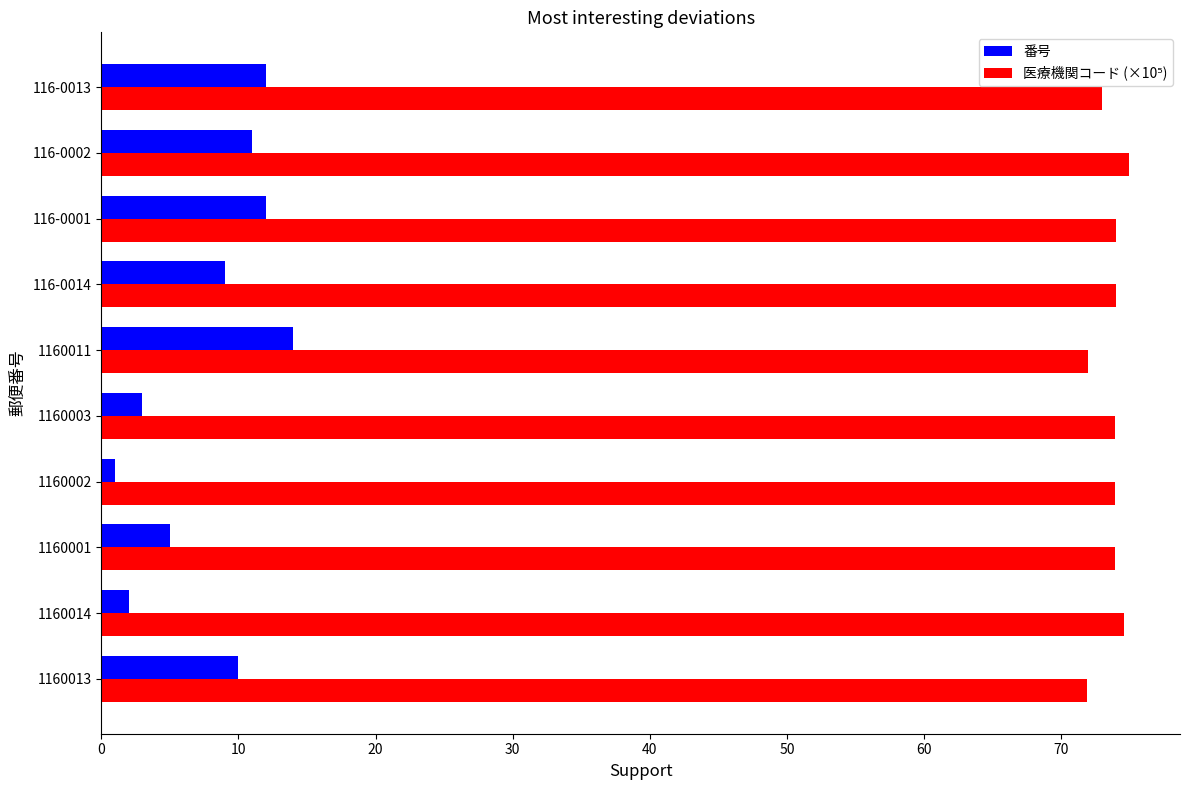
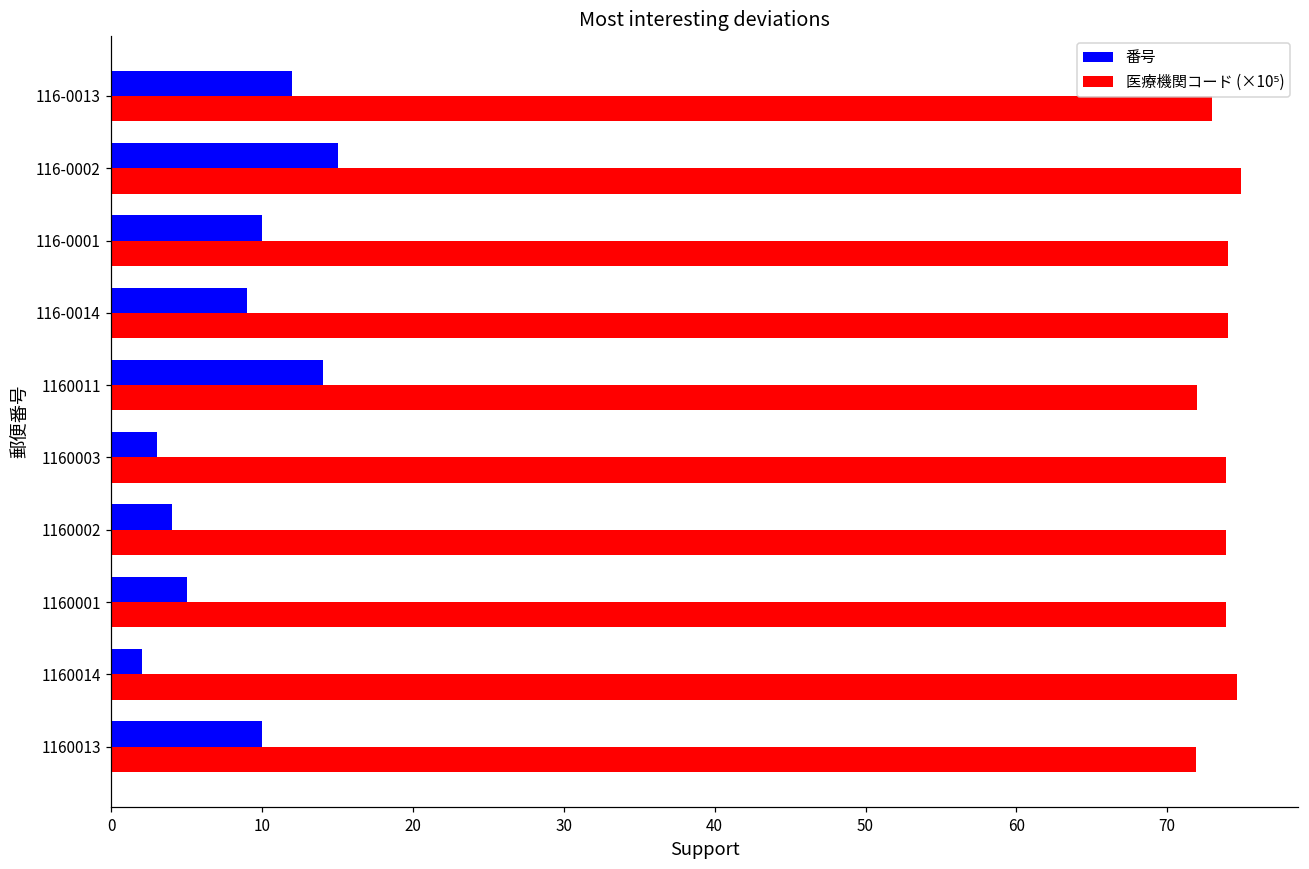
  {
    "番号": {
      "116-0013": 12,
-     "116-0002": 11,
-     "116-0001": 12,
+     "116-0002": 15,
+     "116-0001": 10,
      "116-0014": 9,
      "1160011": 14,
      "1160003": 3,
-     "1160002": 1,
+     "1160002": 4,
      "1160001": 5,
      "1160014": 2,
      "1160013": 10
    },
    "医療機関コード (×10⁵)": {
      "116-0013": 73,
      "116-0002": 75,
      "116-0001": 74,
      "116-0014": 74,
      "1160011": 72,
      "1160003": 74,
      "1160002": 74,
      "1160001": 74,
      "1160014": 74.6,
      "1160013": 72
    }
  }
